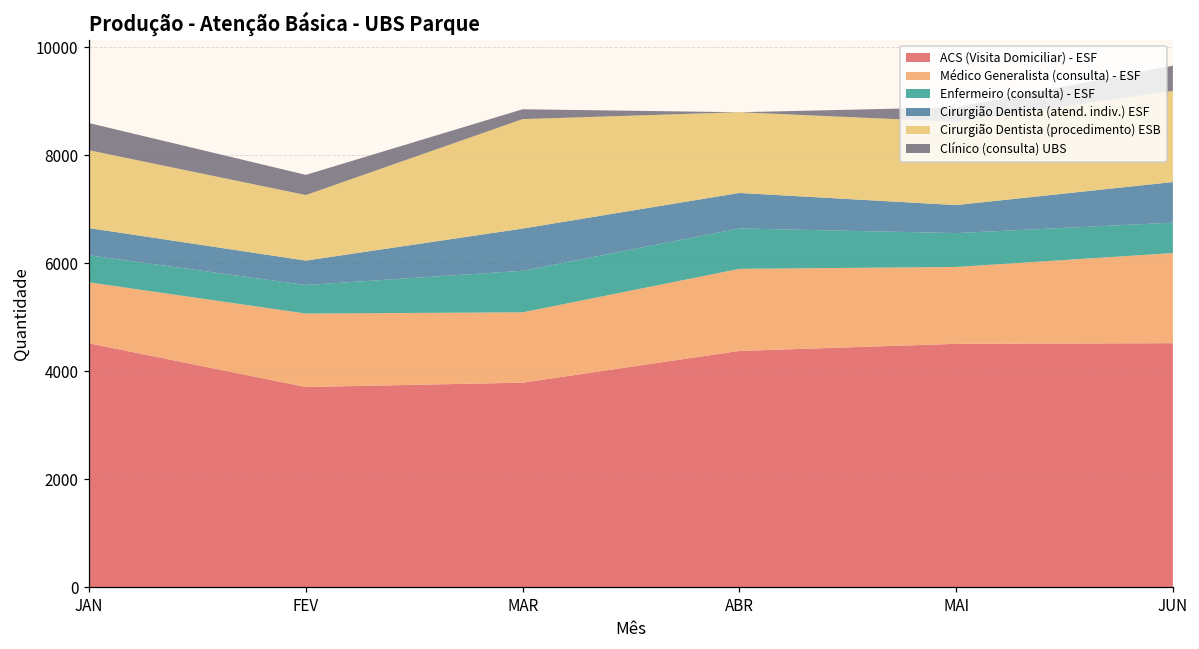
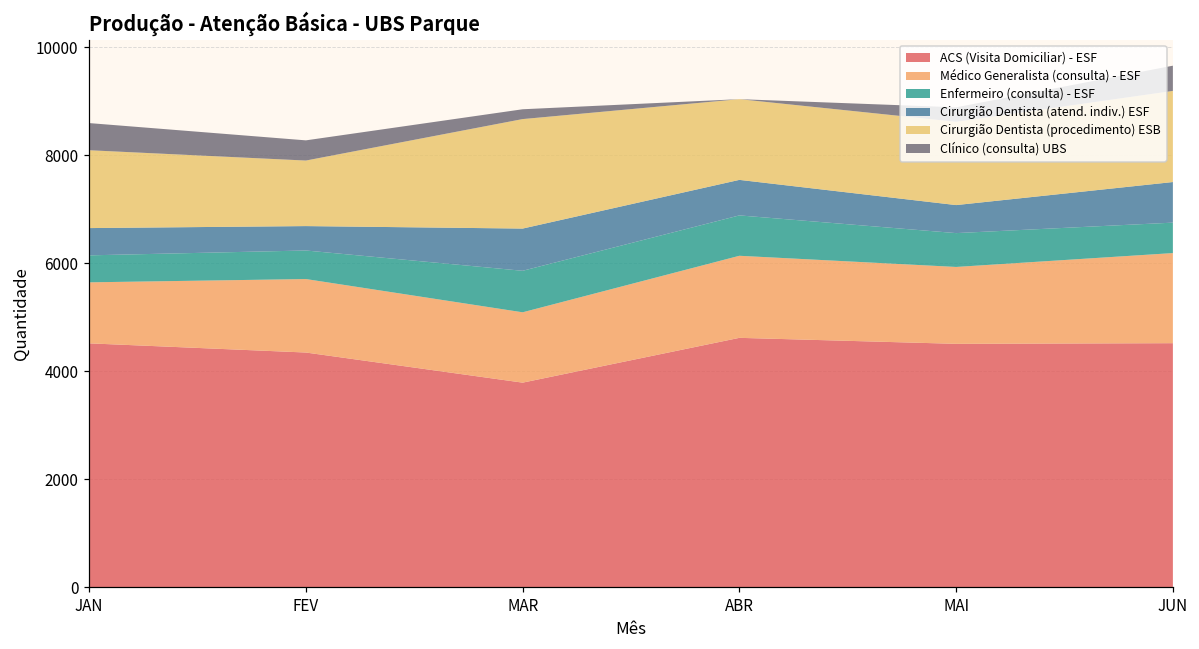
  {
    "ACS (Visita Domiciliar) - ESF": {
      "JAN": 4500,
-     "FEV": 3700,
+     "FEV": 4300,
      "MAR": 3800,
-     "ABR": 4400,
+     "ABR": 4600,
      "MAI": 4500,
      "JUN": 4500
    }
  }
